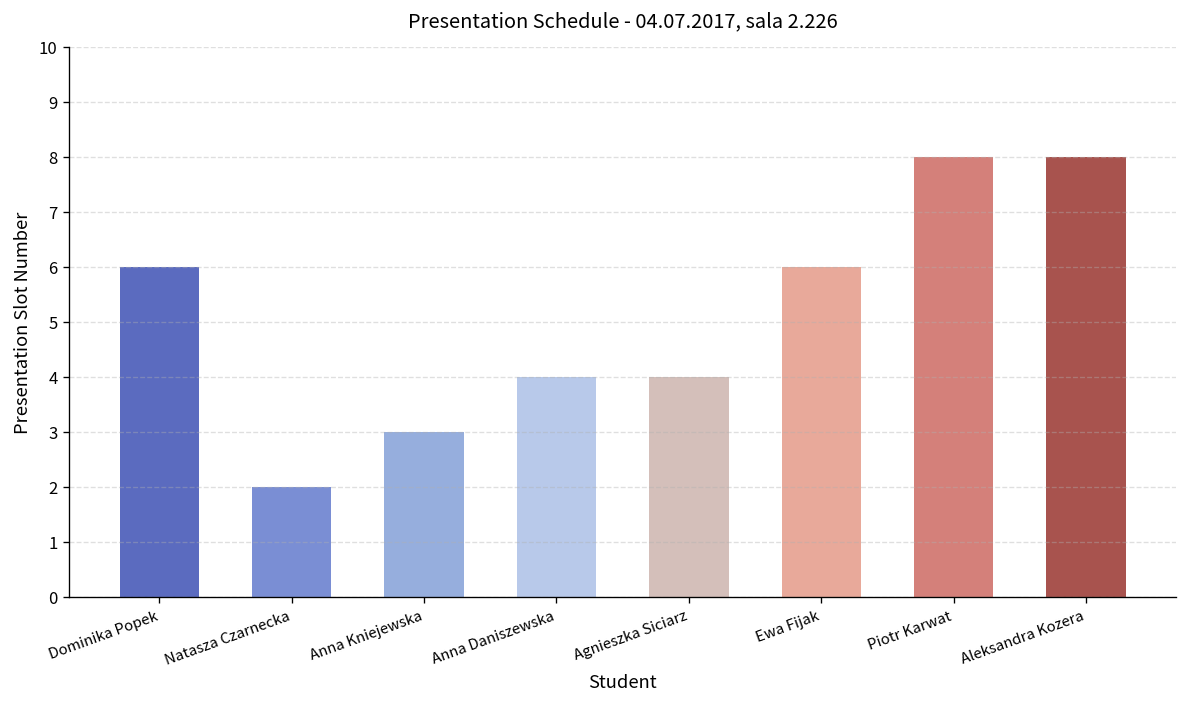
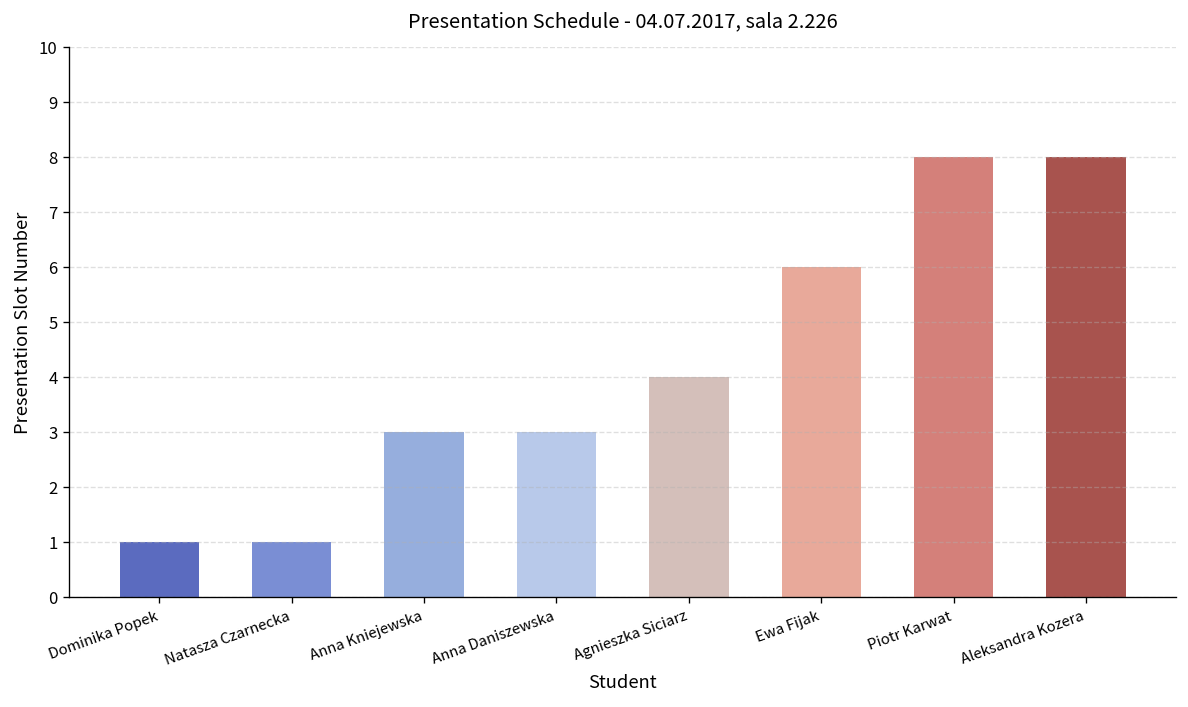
  {
-   "Dominika Popek": 6,
-   "Natasza Czarnecka": 2,
+   "Dominika Popek": 1,
+   "Natasza Czarnecka": 1,
    "Anna Kniejewska": 3,
-   "Anna Daniszewska": 4,
+   "Anna Daniszewska": 3,
    "Agnieszka Siciarz": 4,
    "Ewa Fijak": 6,
    "Piotr Karwat": 8,
    "Aleksandra Kozera": 8
  }
